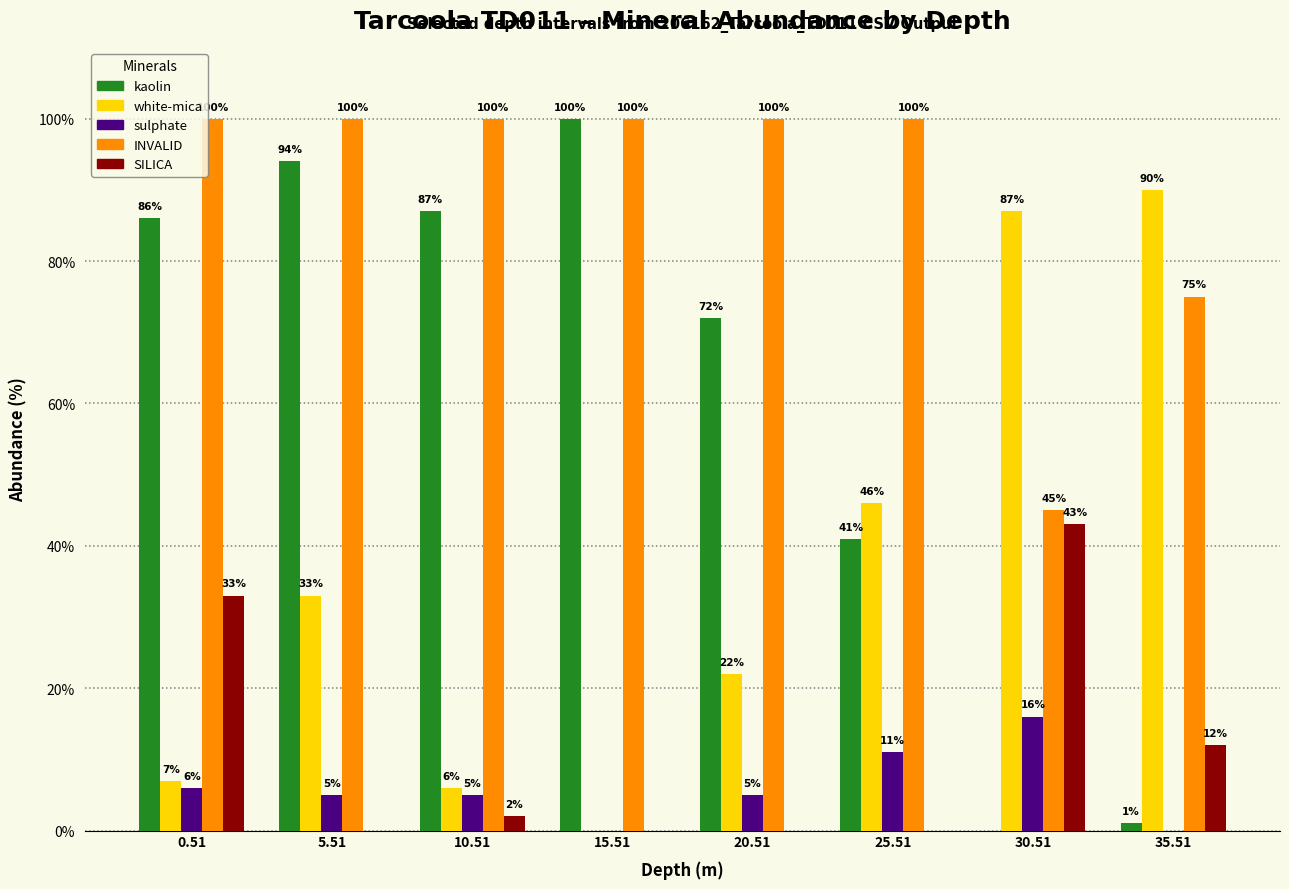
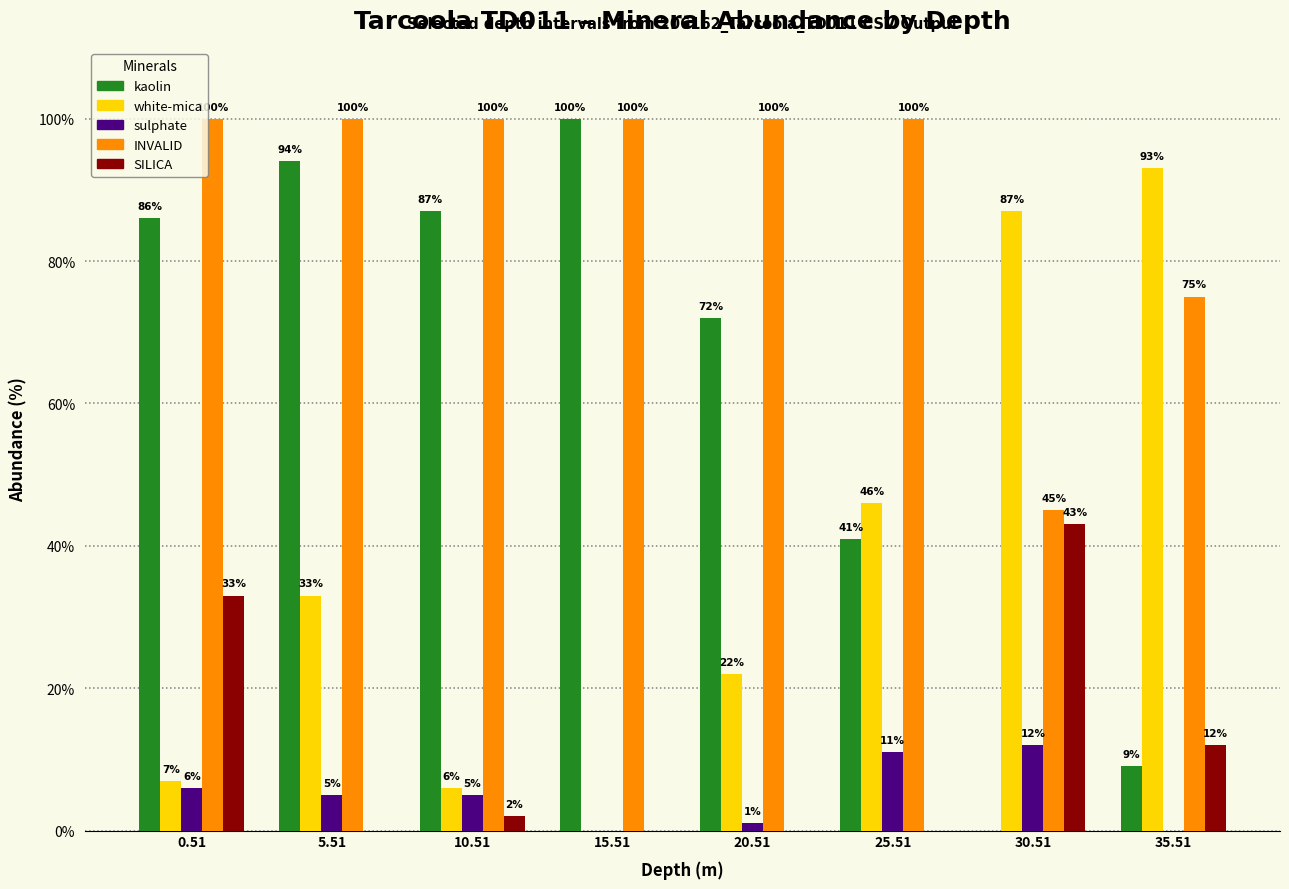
  {
    "kaolin": {
      "0.51": "86%",
      "5.51": "94%",
      "10.51": "87%",
      "15.51": "100%",
      "20.51": "72%",
      "25.51": "41%",
-     "35.51": "1%"
+     "35.51": "9%"
    },
    "white-mica": {
      "0.51": "7%",
      "5.51": "33%",
      "10.51": "6%",
      "20.51": "22%",
      "25.51": "46%",
      "30.51": "87%",
-     "35.51": "90%"
+     "35.51": "93%"
    },
    "sulphate": {
      "0.51": "6%",
      "5.51": "5%",
      "10.51": "5%",
-     "20.51": "5%",
+     "20.51": "1%",
      "25.51": "11%",
-     "30.51": "16%"
+     "30.51": "12%"
    },
    "INVALID": {
      "5.51": "100%",
      "10.51": "100%",
      "15.51": "100%",
      "20.51": "100%",
      "25.51": "100%",
      "30.51": "45%",
      "35.51": "75%"
    },
    "SILICA": {
      "0.51": "33%",
      "10.51": "2%",
      "30.51": "43%",
      "35.51": "12%"
    }
  }
